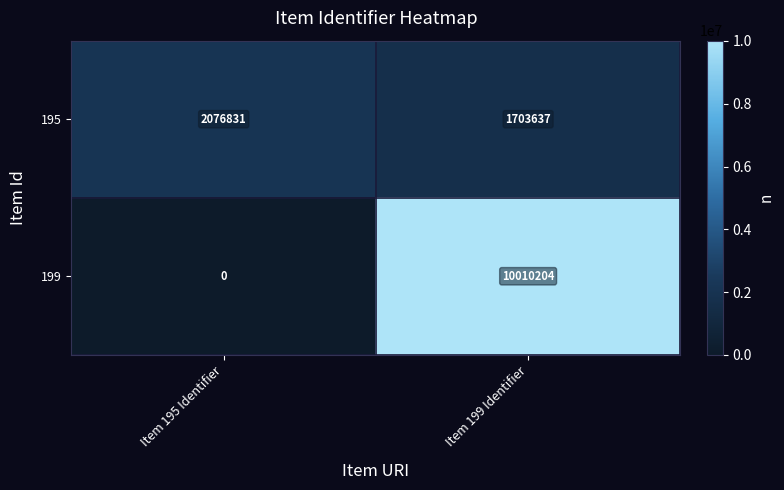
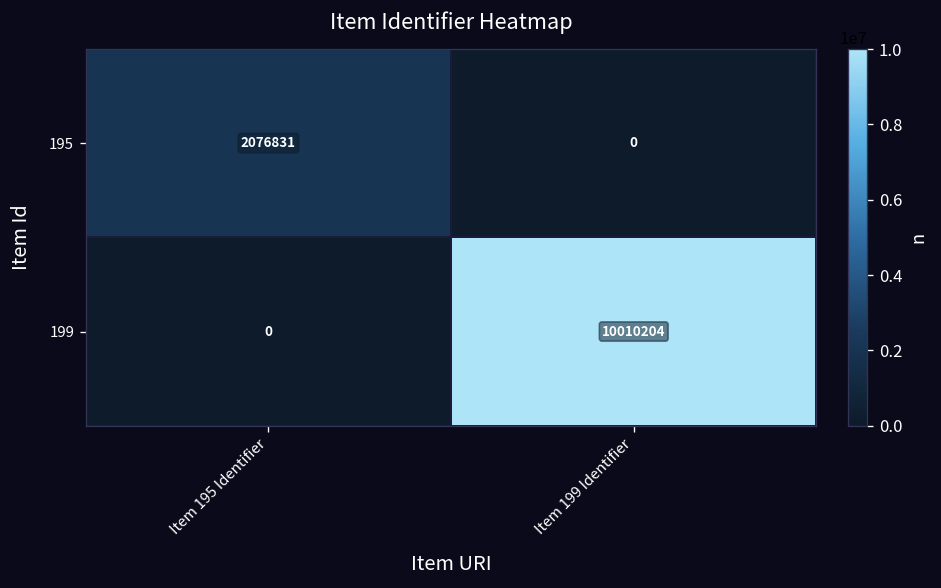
  {
    "195": {
-     "Item 199 Identifier": 1703637
+     "Item 199 Identifier": 0
    }
  }
